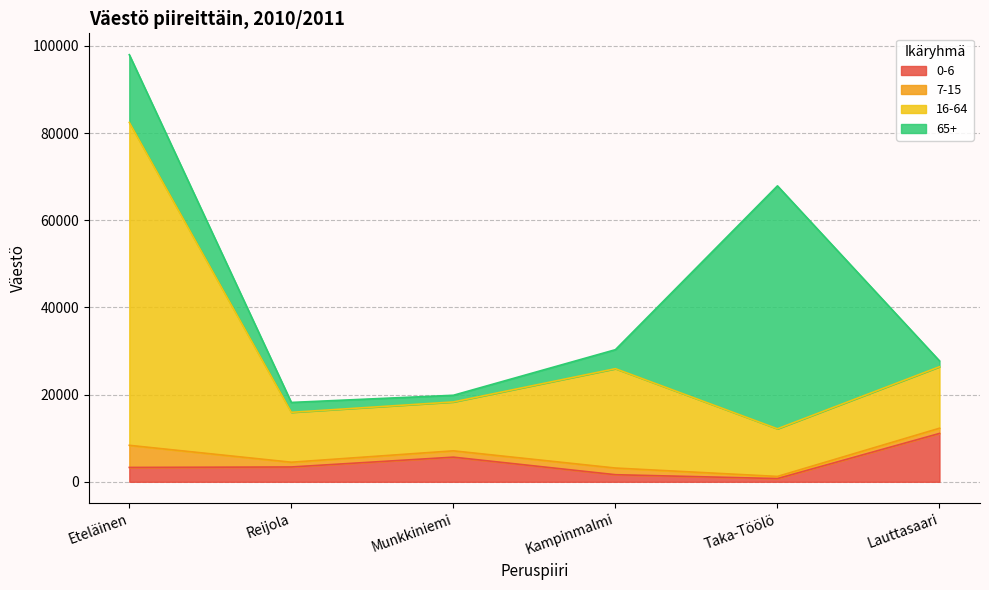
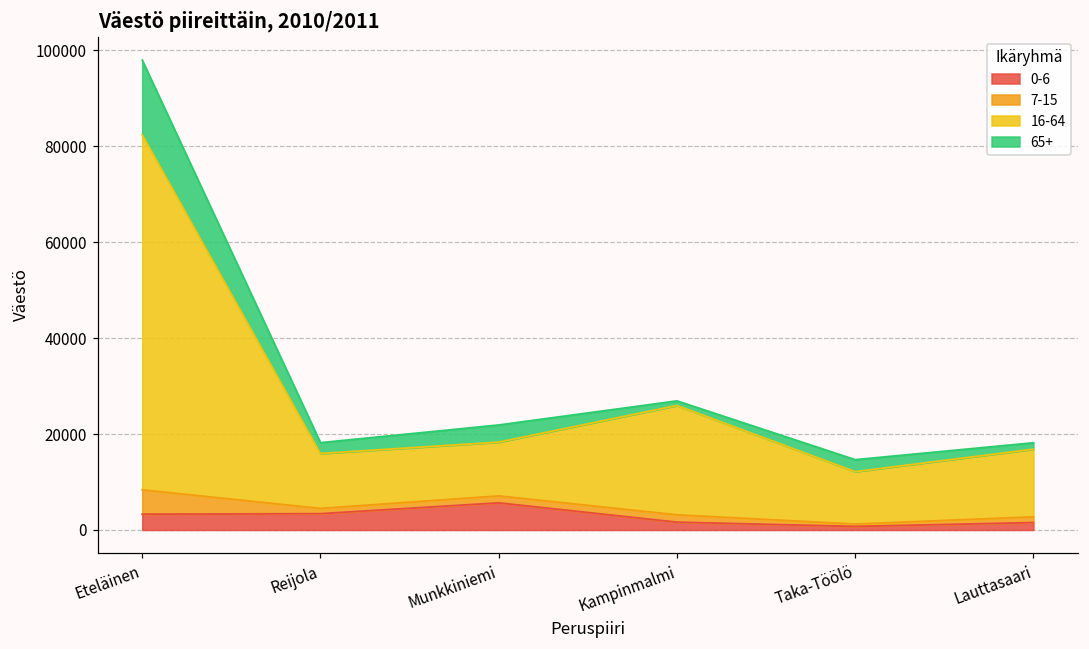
  {
    "0-6": {
      "Eteläinen": 3000,
      "Reijola": 3000,
      "Munkkiniemi": 6000,
      "Kampinmalmi": 2000,
-     "Lauttasaari": 11000
+     "Lauttasaari": 2000
    },
    "65+": {
      "Eteläinen": 16000,
      "Reijola": 2000,
-     "Munkkiniemi": 2000,
-     "Kampinmalmi": 4000,
-     "Taka-Töölö": 56000,
+     "Munkkiniemi": 4000,
+     "Kampinmalmi": 1000,
+     "Taka-Töölö": 2000,
      "Lauttasaari": 1000
    }
  }
